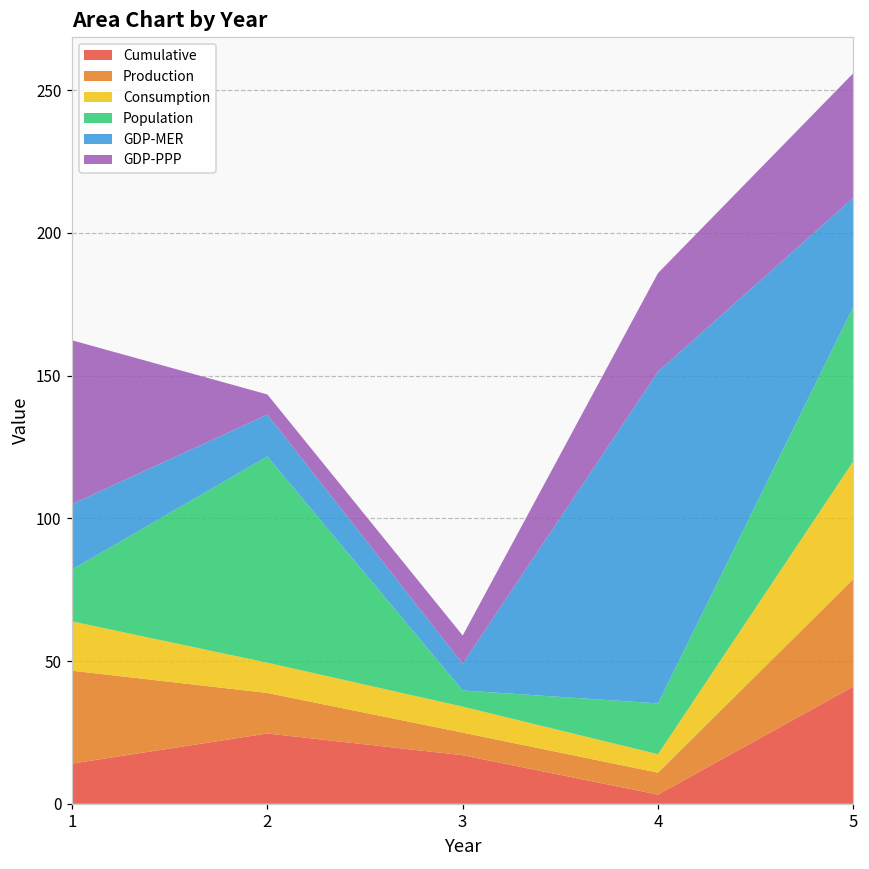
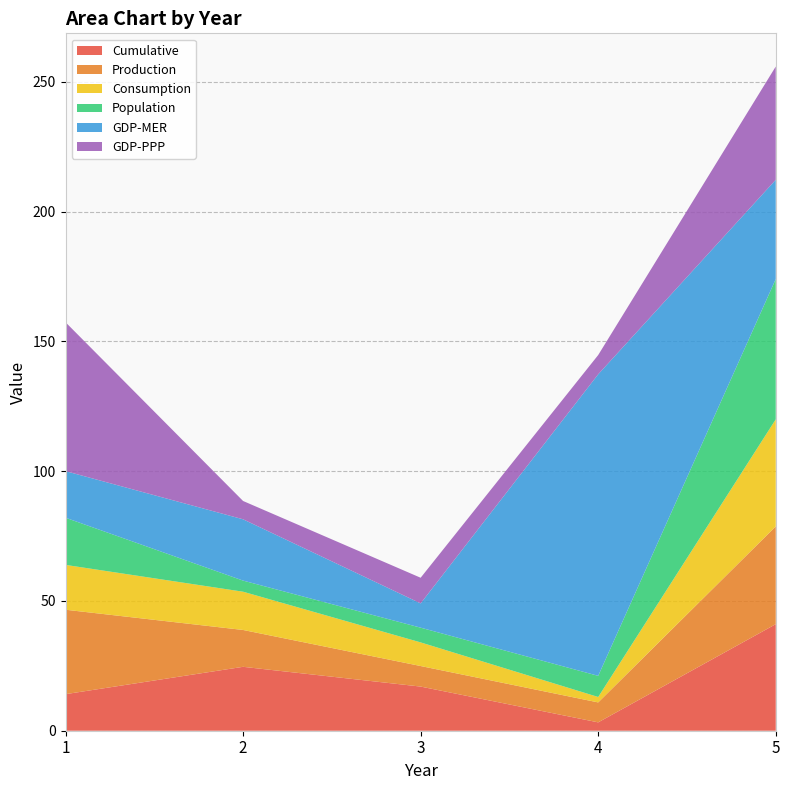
  {
    "Consumption": {
      "1": 17,
-     "2": 11,
+     "2": 15,
      "3": 9,
-     "4": 6,
+     "4": 2,
      "5": 41
    },
    "Population": {
      "1": 18,
-     "2": 72,
+     "2": 4,
      "3": 6,
-     "4": 18,
+     "4": 8,
      "5": 54
    },
    "GDP-MER": {
-     "1": 23,
-     "2": 15,
+     "1": 18,
+     "2": 24,
      "3": 9,
      "4": 116,
      "5": 38
    },
    "GDP-PPP": {
      "1": 57,
      "2": 7,
      "3": 10,
-     "4": 35,
+     "4": 7,
      "5": 44
    }
  }
